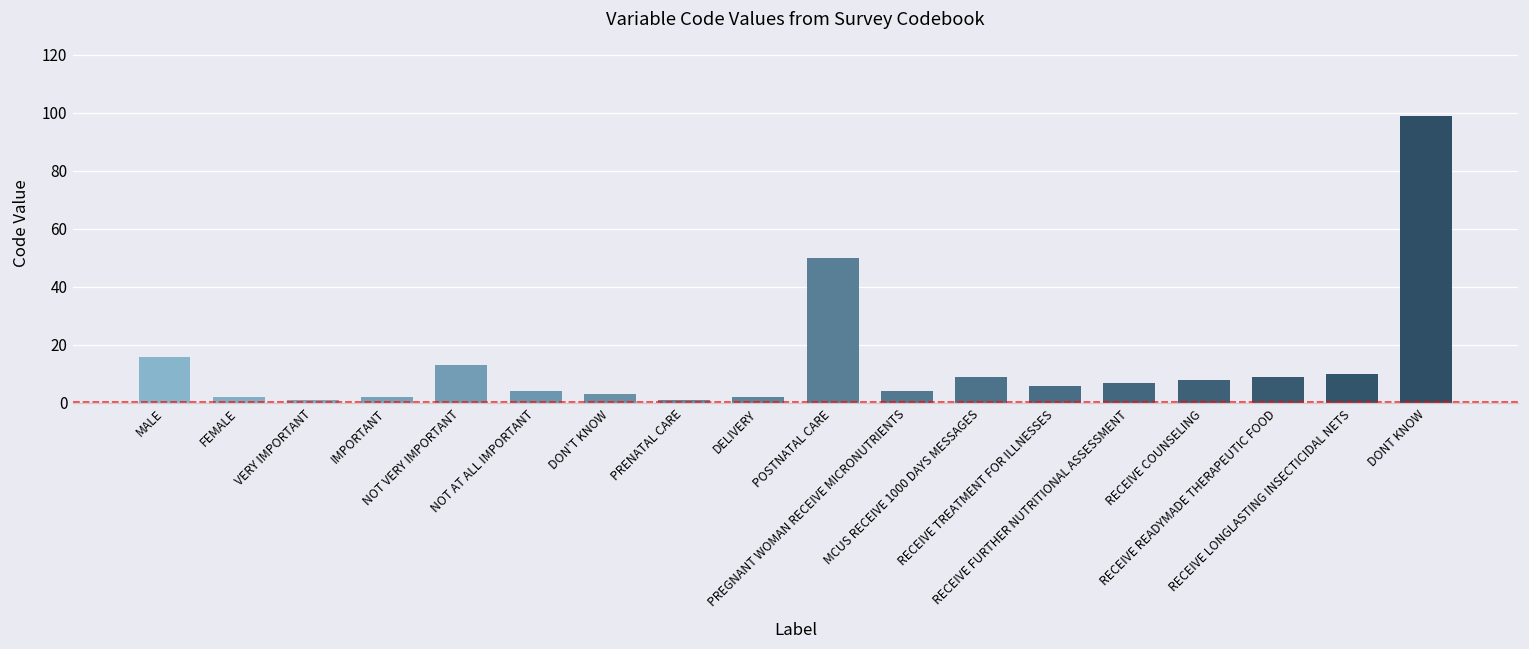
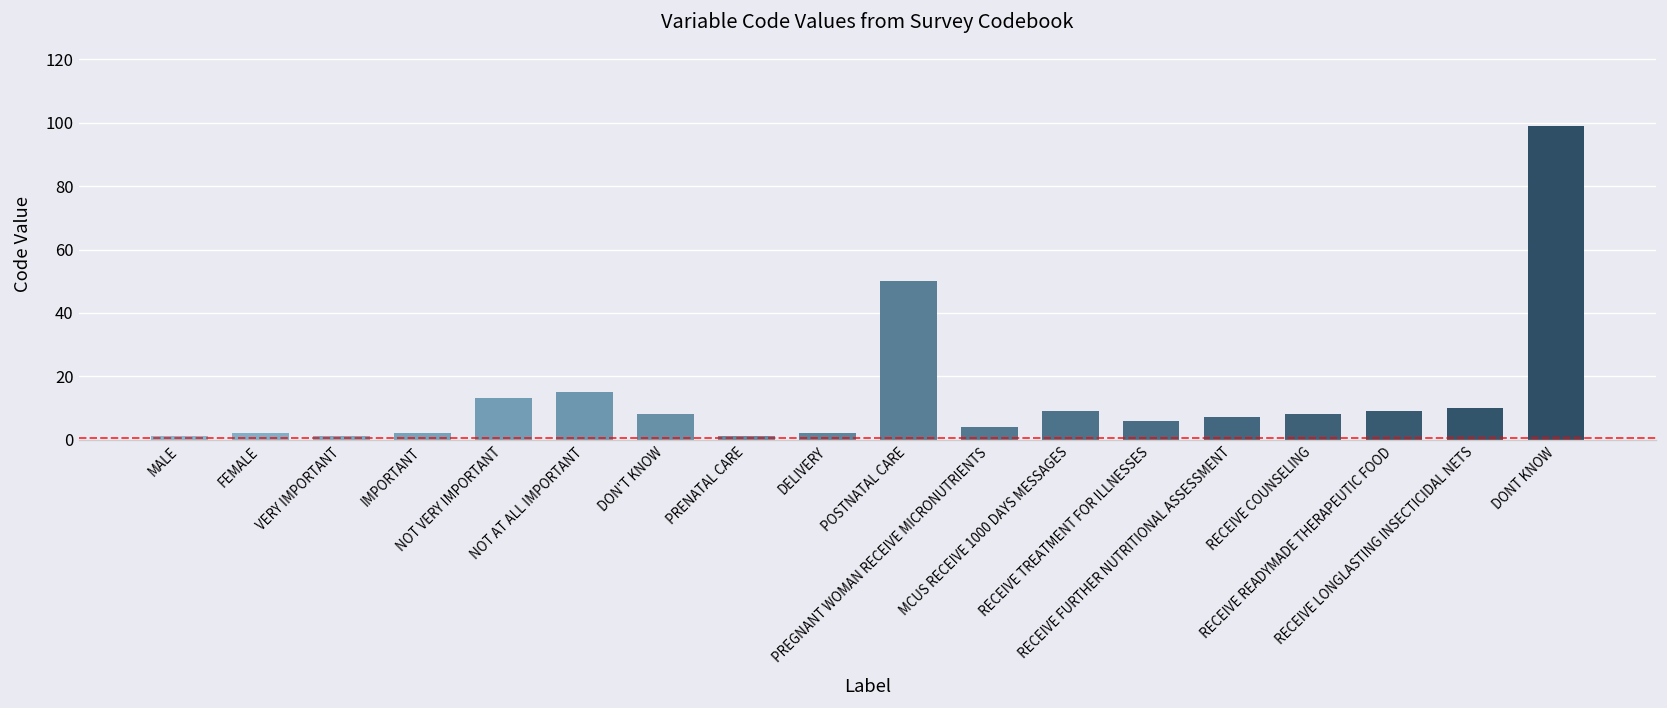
  {
-   "MALE": 16,
+   "MALE": 1,
    "FEMALE": 2,
    "VERY IMPORTANT": 1,
    "IMPORTANT": 2,
    "NOT VERY IMPORTANT": 13,
-   "NOT AT ALL IMPORTANT": 4,
-   "DON'T KNOW": 3,
+   "NOT AT ALL IMPORTANT": 15,
+   "DON'T KNOW": 8,
    "PRENATAL CARE": 1,
    "DELIVERY": 2,
    "POSTNATAL CARE": 50,
    "PREGNANT WOMAN RECEIVE MICRONUTRIENTS": 4,
    "MCUS RECEIVE 1000 DAYS MESSAGES": 9,
    "RECEIVE TREATMENT FOR ILLNESSES": 6,
    "RECEIVE FURTHER NUTRITIONAL ASSESSMENT": 7,
    "RECEIVE COUNSELING": 8,
    "RECEIVE READYMADE THERAPEUTIC FOOD": 9,
    "RECEIVE LONGLASTING INSECTICIDAL NETS": 10,
    "DONT KNOW": 99
  }
